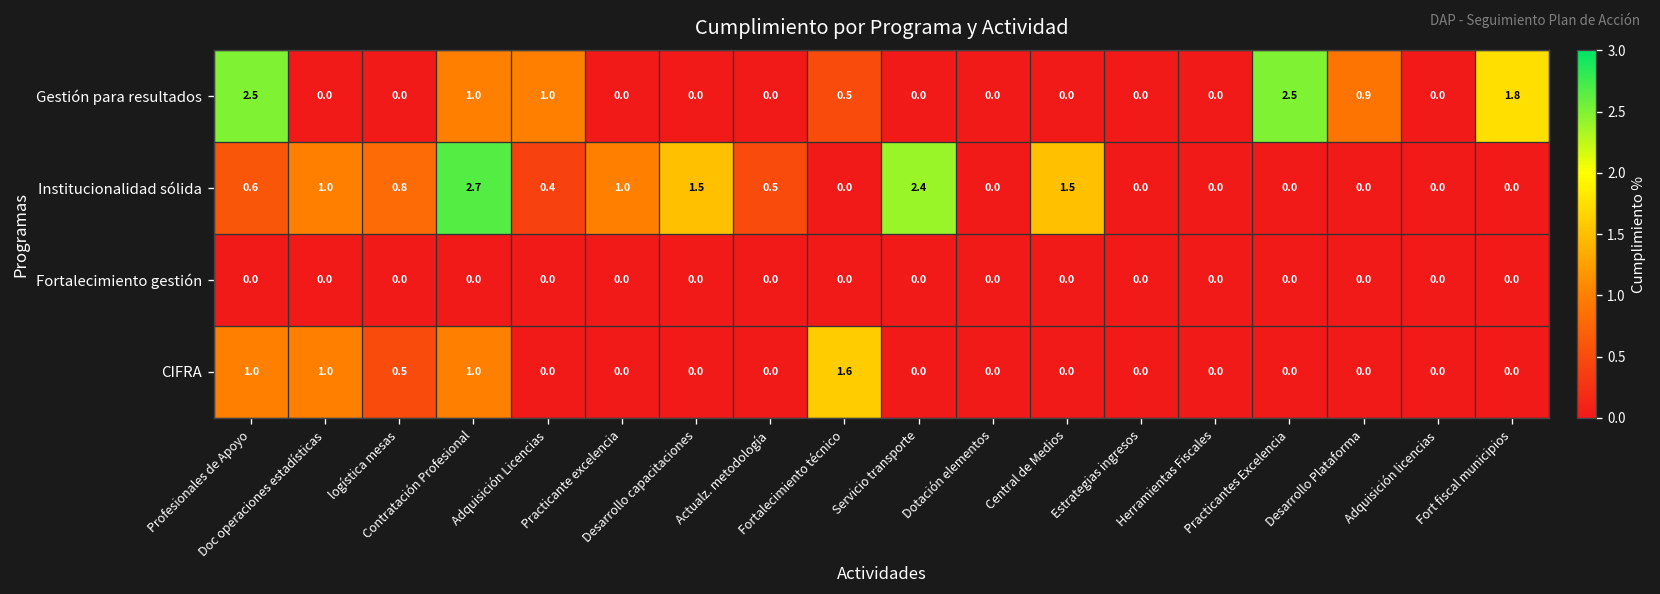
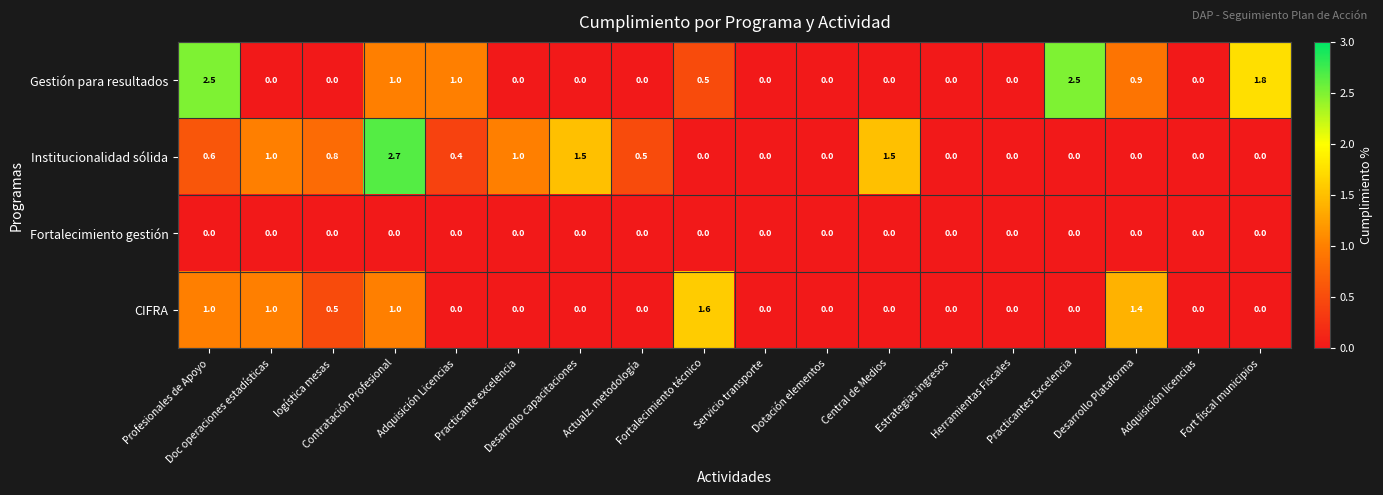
  {
    "Gestión para resultados": {
      "Profesionales de Apoyo": 2.5,
      "Doc operaciones estadísticas": 0.0,
      "logística mesas": 0.0,
      "Contratación Profesional": 1.0,
      "Adquisición Licencias": 1.0,
      "Practicante excelencia": 0.0,
      "Desarrollo capacitaciones": 0.0,
      "Actualz. metodología": 0.0,
      "Fortalecimiento técnico": 0.5,
      "Servicio transporte": 0.0,
      "Dotación elementos": 0.0,
      "Central de Medios": 0.0,
      "Estrategias ingresos": 0.0,
      "Herramientas Fiscales": 0.0,
      "Practicantes Excelencia": 2.5,
      "Desarrollo Plataforma": 0.9,
      "Adquisición licencias": 0.0,
      "Fort fiscal municipios": 1.8
    },
    "Institucionalidad sólida": {
      "Profesionales de Apoyo": 0.6,
      "Doc operaciones estadísticas": 1.0,
      "logística mesas": 0.8,
      "Contratación Profesional": 2.7,
      "Adquisición Licencias": 0.4,
      "Practicante excelencia": 1.0,
      "Desarrollo capacitaciones": 1.5,
      "Actualz. metodología": 0.5,
      "Fortalecimiento técnico": 0.0,
-     "Servicio transporte": 2.4,
+     "Servicio transporte": 0.0,
      "Dotación elementos": 0.0,
      "Central de Medios": 1.5,
      "Estrategias ingresos": 0.0,
      "Herramientas Fiscales": 0.0,
      "Practicantes Excelencia": 0.0,
      "Desarrollo Plataforma": 0.0,
      "Adquisición licencias": 0.0,
      "Fort fiscal municipios": 0.0
    },
    "Fortalecimiento gestión": {
      "Profesionales de Apoyo": 0.0,
      "Doc operaciones estadísticas": 0.0,
      "logística mesas": 0.0,
      "Contratación Profesional": 0.0,
      "Adquisición Licencias": 0.0,
      "Practicante excelencia": 0.0,
      "Desarrollo capacitaciones": 0.0,
      "Actualz. metodología": 0.0,
      "Fortalecimiento técnico": 0.0,
      "Servicio transporte": 0.0,
      "Dotación elementos": 0.0,
      "Central de Medios": 0.0,
      "Estrategias ingresos": 0.0,
      "Herramientas Fiscales": 0.0,
      "Practicantes Excelencia": 0.0,
      "Desarrollo Plataforma": 0.0,
      "Adquisición licencias": 0.0,
      "Fort fiscal municipios": 0.0
    },
    "CIFRA": {
      "Profesionales de Apoyo": 1.0,
      "Doc operaciones estadísticas": 1.0,
      "logística mesas": 0.5,
      "Contratación Profesional": 1.0,
      "Adquisición Licencias": 0.0,
      "Practicante excelencia": 0.0,
      "Desarrollo capacitaciones": 0.0,
      "Actualz. metodología": 0.0,
      "Fortalecimiento técnico": 1.6,
      "Servicio transporte": 0.0,
      "Dotación elementos": 0.0,
      "Central de Medios": 0.0,
      "Estrategias ingresos": 0.0,
      "Herramientas Fiscales": 0.0,
      "Practicantes Excelencia": 0.0,
-     "Desarrollo Plataforma": 0.0,
+     "Desarrollo Plataforma": 1.4,
      "Adquisición licencias": 0.0,
      "Fort fiscal municipios": 0.0
    }
  }
